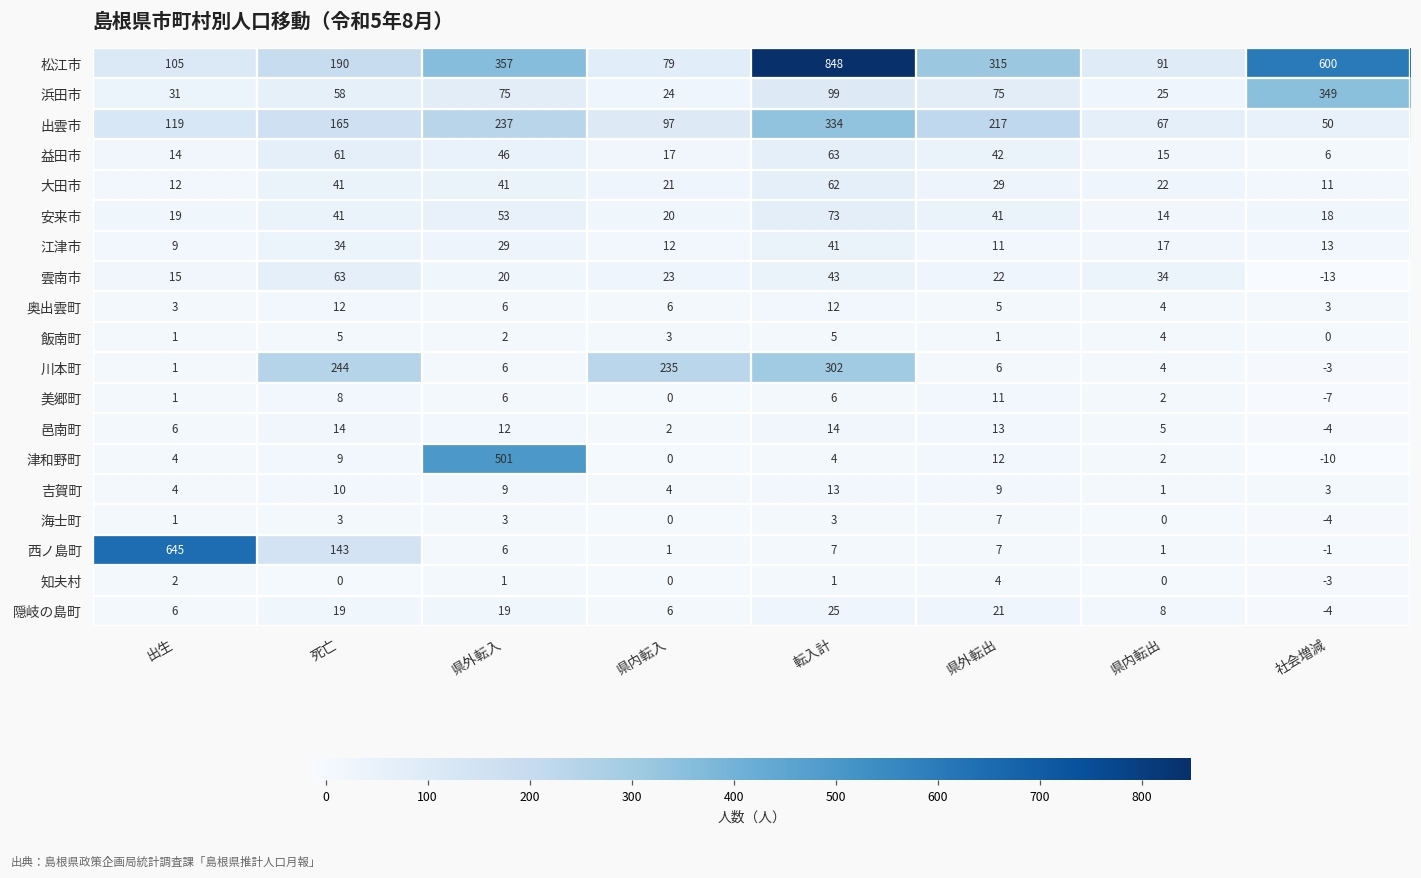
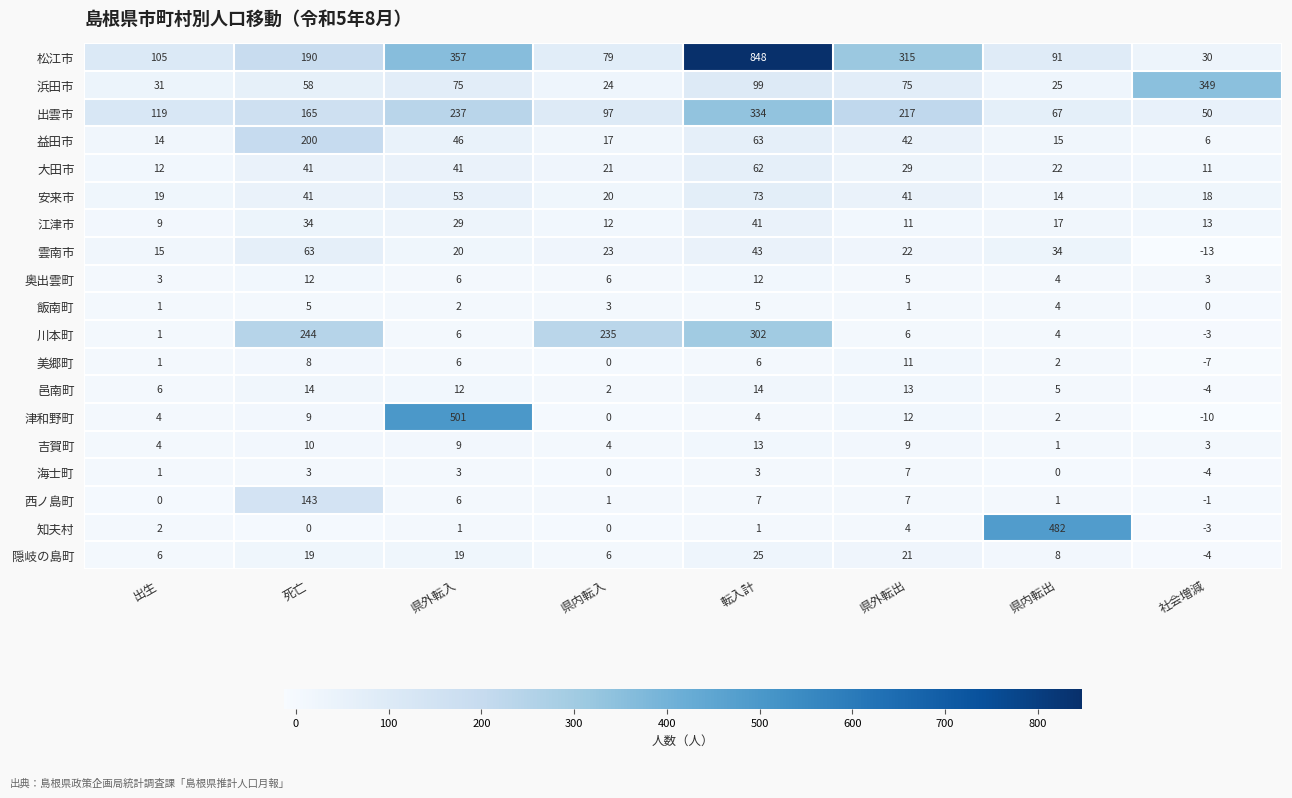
  {
    "松江市": {
      "出生": 105,
      "死亡": 190,
      "県外転入": 357,
      "県内転入": 79,
      "転入計": 848,
      "県外転出": 315,
      "県内転出": 91,
-     "社会増減": 600
+     "社会増減": 30
    },
    "浜田市": {
      "出生": 31,
      "死亡": 58,
      "県外転入": 75,
      "県内転入": 24,
      "転入計": 99,
      "県外転出": 75,
      "県内転出": 25,
      "社会増減": 349
    },
    "出雲市": {
      "出生": 119,
      "死亡": 165,
      "県外転入": 237,
      "県内転入": 97,
      "転入計": 334,
      "県外転出": 217,
      "県内転出": 67,
      "社会増減": 50
    },
    "益田市": {
      "出生": 14,
-     "死亡": 61,
+     "死亡": 200,
      "県外転入": 46,
      "県内転入": 17,
      "転入計": 63,
      "県外転出": 42,
      "県内転出": 15,
      "社会増減": 6
    },
    "大田市": {
      "出生": 12,
      "死亡": 41,
      "県外転入": 41,
      "県内転入": 21,
      "転入計": 62,
      "県外転出": 29,
      "県内転出": 22,
      "社会増減": 11
    },
    "安来市": {
      "出生": 19,
      "死亡": 41,
      "県外転入": 53,
      "県内転入": 20,
      "転入計": 73,
      "県外転出": 41,
      "県内転出": 14,
      "社会増減": 18
    },
    "江津市": {
      "出生": 9,
      "死亡": 34,
      "県外転入": 29,
      "県内転入": 12,
      "転入計": 41,
      "県外転出": 11,
      "県内転出": 17,
      "社会増減": 13
    },
    "雲南市": {
      "出生": 15,
      "死亡": 63,
      "県外転入": 20,
      "県内転入": 23,
      "転入計": 43,
      "県外転出": 22,
      "県内転出": 34,
      "社会増減": -13
    },
    "奥出雲町": {
      "出生": 3,
      "死亡": 12,
      "県外転入": 6,
      "県内転入": 6,
      "転入計": 12,
      "県外転出": 5,
      "県内転出": 4,
      "社会増減": 3
    },
    "飯南町": {
      "出生": 1,
      "死亡": 5,
      "県外転入": 2,
      "県内転入": 3,
      "転入計": 5,
      "県外転出": 1,
      "県内転出": 4,
      "社会増減": 0
    },
    "川本町": {
      "出生": 1,
      "死亡": 244,
      "県外転入": 6,
      "県内転入": 235,
      "転入計": 302,
      "県外転出": 6,
      "県内転出": 4,
      "社会増減": -3
    },
    "美郷町": {
      "出生": 1,
      "死亡": 8,
      "県外転入": 6,
      "県内転入": 0,
      "転入計": 6,
      "県外転出": 11,
      "県内転出": 2,
      "社会増減": -7
    },
    "邑南町": {
      "出生": 6,
      "死亡": 14,
      "県外転入": 12,
      "県内転入": 2,
      "転入計": 14,
      "県外転出": 13,
      "県内転出": 5,
      "社会増減": -4
    },
    "津和野町": {
      "出生": 4,
      "死亡": 9,
      "県外転入": 501,
      "県内転入": 0,
      "転入計": 4,
      "県外転出": 12,
      "県内転出": 2,
      "社会増減": -10
    },
    "吉賀町": {
      "出生": 4,
      "死亡": 10,
      "県外転入": 9,
      "県内転入": 4,
      "転入計": 13,
      "県外転出": 9,
      "県内転出": 1,
      "社会増減": 3
    },
    "海士町": {
      "出生": 1,
      "死亡": 3,
      "県外転入": 3,
      "県内転入": 0,
      "転入計": 3,
      "県外転出": 7,
      "県内転出": 0,
      "社会増減": -4
    },
    "西ノ島町": {
-     "出生": 645,
+     "出生": 0,
      "死亡": 143,
      "県外転入": 6,
      "県内転入": 1,
      "転入計": 7,
      "県外転出": 7,
      "県内転出": 1,
      "社会増減": -1
    },
    "知夫村": {
      "出生": 2,
      "死亡": 0,
      "県外転入": 1,
      "県内転入": 0,
      "転入計": 1,
      "県外転出": 4,
-     "県内転出": 0,
+     "県内転出": 482,
      "社会増減": -3
    },
    "隠岐の島町": {
      "出生": 6,
      "死亡": 19,
      "県外転入": 19,
      "県内転入": 6,
      "転入計": 25,
      "県外転出": 21,
      "県内転出": 8,
      "社会増減": -4
    }
  }
